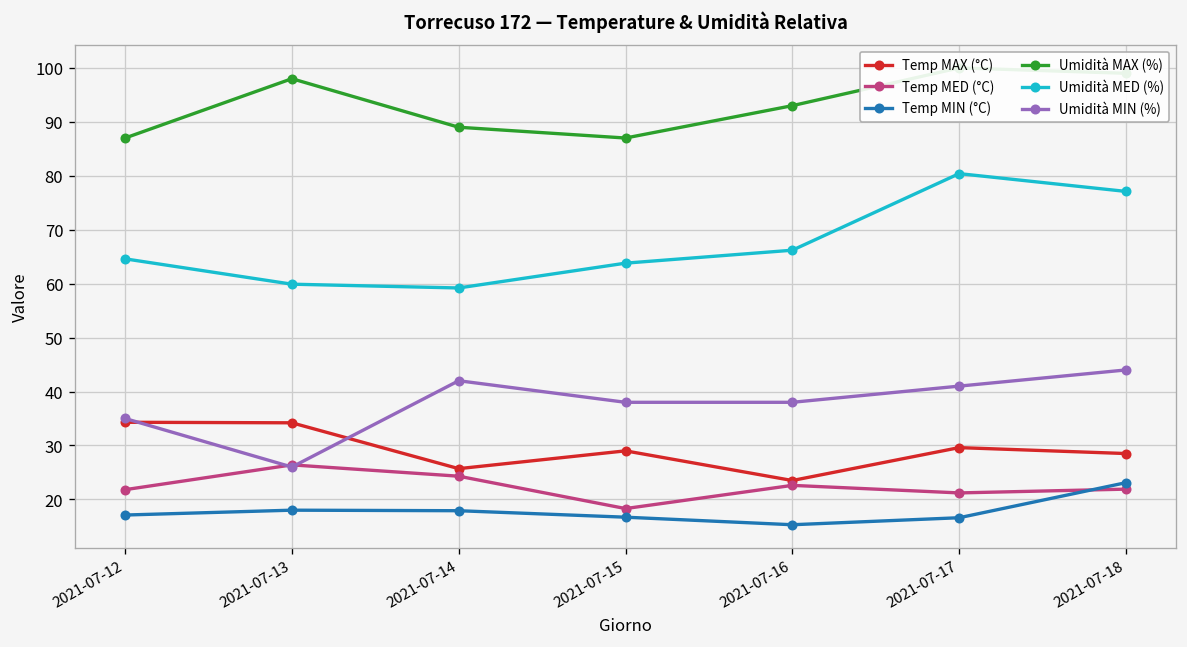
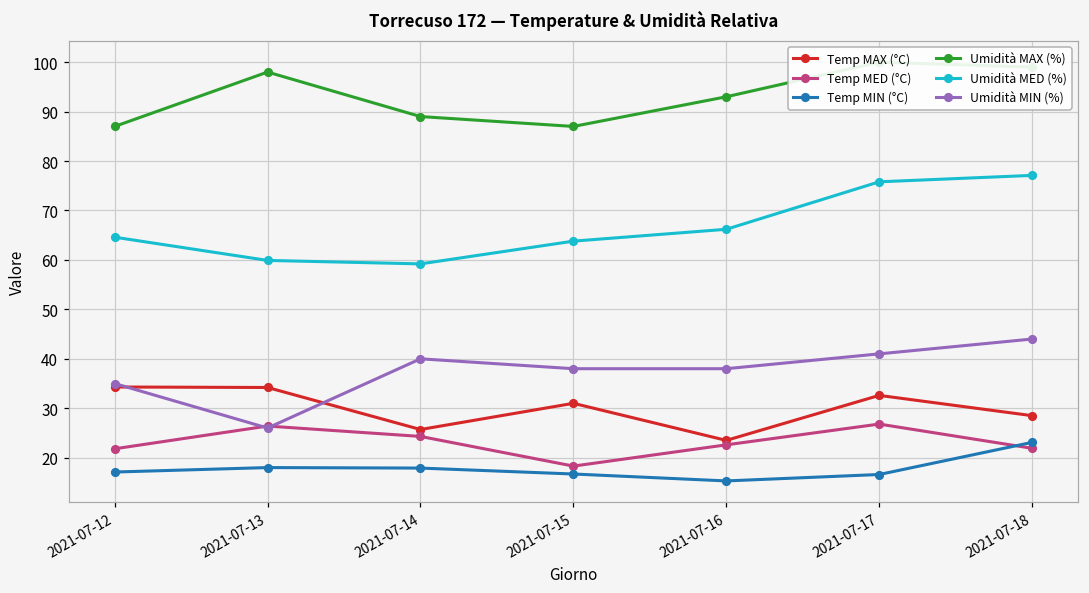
  {
    "Temp MAX (°C)": {
      "2021-07-12": 34,
      "2021-07-13": 34,
      "2021-07-14": 26,
-     "2021-07-15": 29,
+     "2021-07-15": 31,
      "2021-07-16": 24,
-     "2021-07-17": 30,
+     "2021-07-17": 33,
      "2021-07-18": 29
    },
    "Temp MED (°C)": {
      "2021-07-12": 22,
      "2021-07-14": 24,
      "2021-07-15": 18,
      "2021-07-16": 23,
-     "2021-07-17": 21,
+     "2021-07-17": 27,
      "2021-07-18": 22
    },
    "Temp MIN (°C)": {
      "2021-07-12": 17,
      "2021-07-13": 18,
      "2021-07-14": 18,
      "2021-07-15": 17,
      "2021-07-16": 15,
      "2021-07-17": 17,
      "2021-07-18": 23
    },
    "Umidità MAX (%)": {
      "2021-07-12": 87,
      "2021-07-13": 98,
      "2021-07-14": 89,
      "2021-07-15": 87,
      "2021-07-16": 93
    },
    "Umidità MED (%)": {
      "2021-07-12": 65,
      "2021-07-13": 60,
      "2021-07-14": 59,
      "2021-07-15": 64,
      "2021-07-16": 66,
-     "2021-07-17": 80,
+     "2021-07-17": 76,
      "2021-07-18": 77
    },
    "Umidità MIN (%)": {
      "2021-07-12": 35,
-     "2021-07-14": 42,
+     "2021-07-14": 40,
      "2021-07-15": 38,
      "2021-07-16": 38,
      "2021-07-17": 41,
      "2021-07-18": 44
    }
  }
